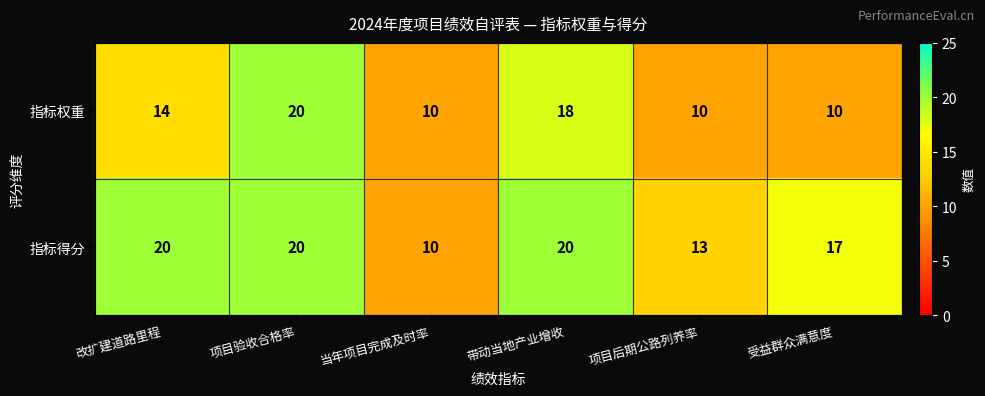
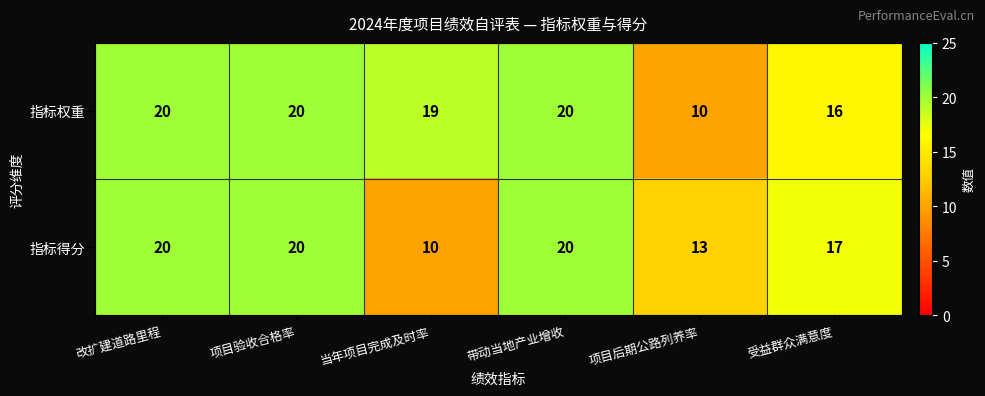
  {
    "指标权重": {
-     "改扩建道路里程": 14,
+     "改扩建道路里程": 20,
      "项目验收合格率": 20,
-     "当年项目完成及时率": 10,
-     "带动当地产业增收": 18,
+     "当年项目完成及时率": 19,
+     "带动当地产业增收": 20,
      "项目后期公路列养率": 10,
-     "受益群众满意度": 10
+     "受益群众满意度": 16
    },
    "指标得分": {
      "改扩建道路里程": 20,
      "项目验收合格率": 20,
      "当年项目完成及时率": 10,
      "带动当地产业增收": 20,
      "项目后期公路列养率": 13,
      "受益群众满意度": 17
    }
  }
